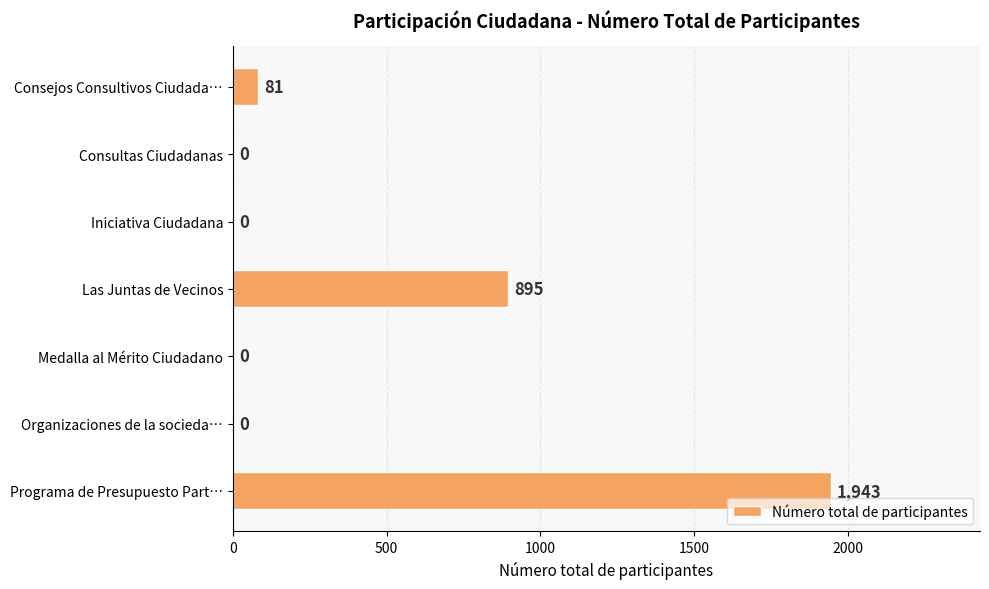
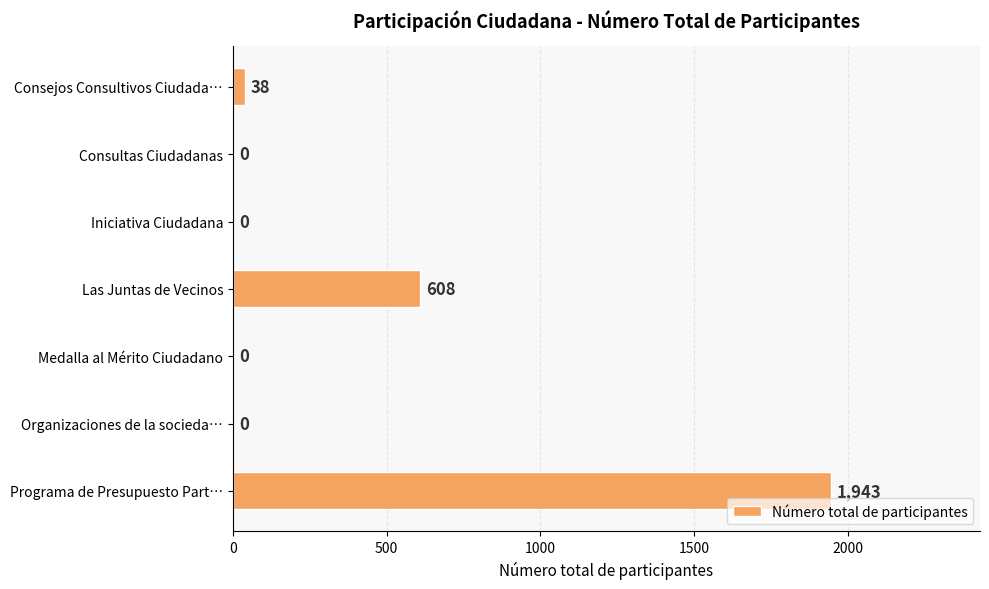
  {
-   "Consejos Consultivos Ciudada…": 81,
+   "Consejos Consultivos Ciudada…": 38,
    "Consultas Ciudadanas": 0,
    "Iniciativa Ciudadana": 0,
-   "Las Juntas de Vecinos": 895,
+   "Las Juntas de Vecinos": 608,
    "Medalla al Mérito Ciudadano": 0,
    "Organizaciones de la socieda…": 0
  }
